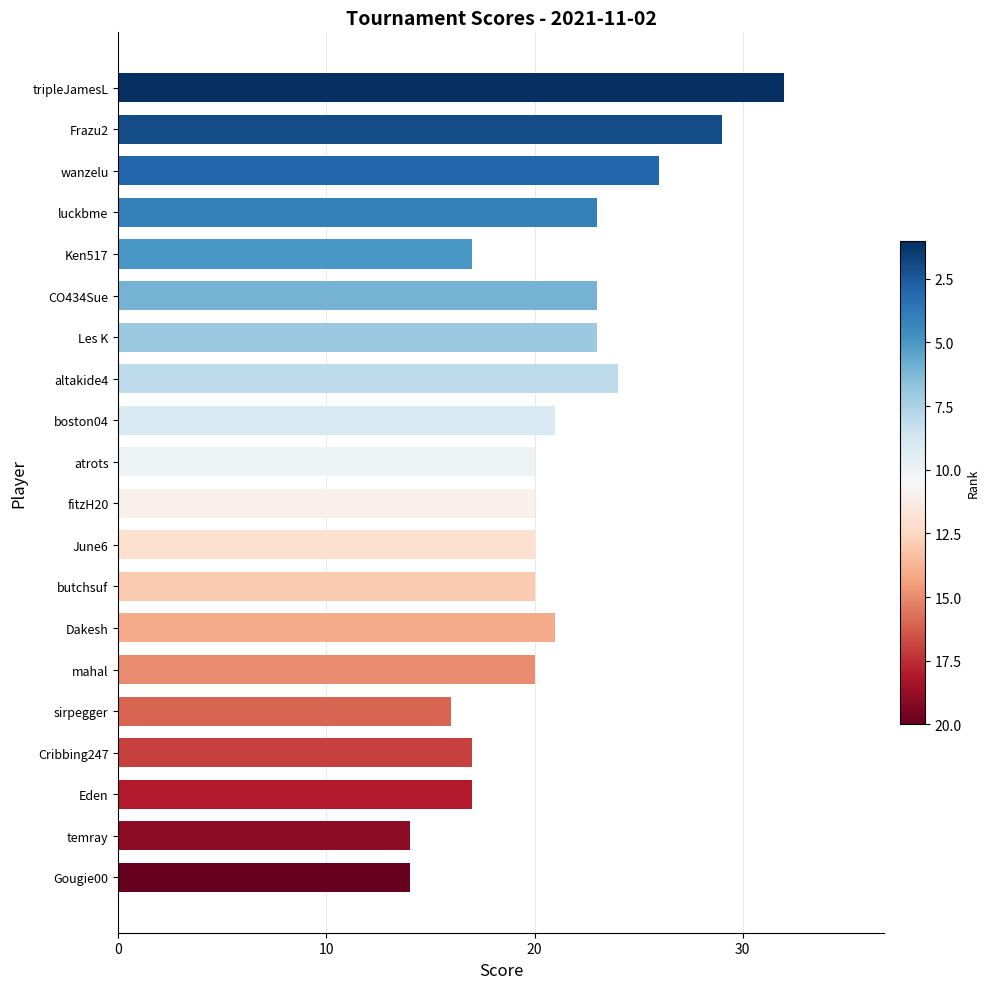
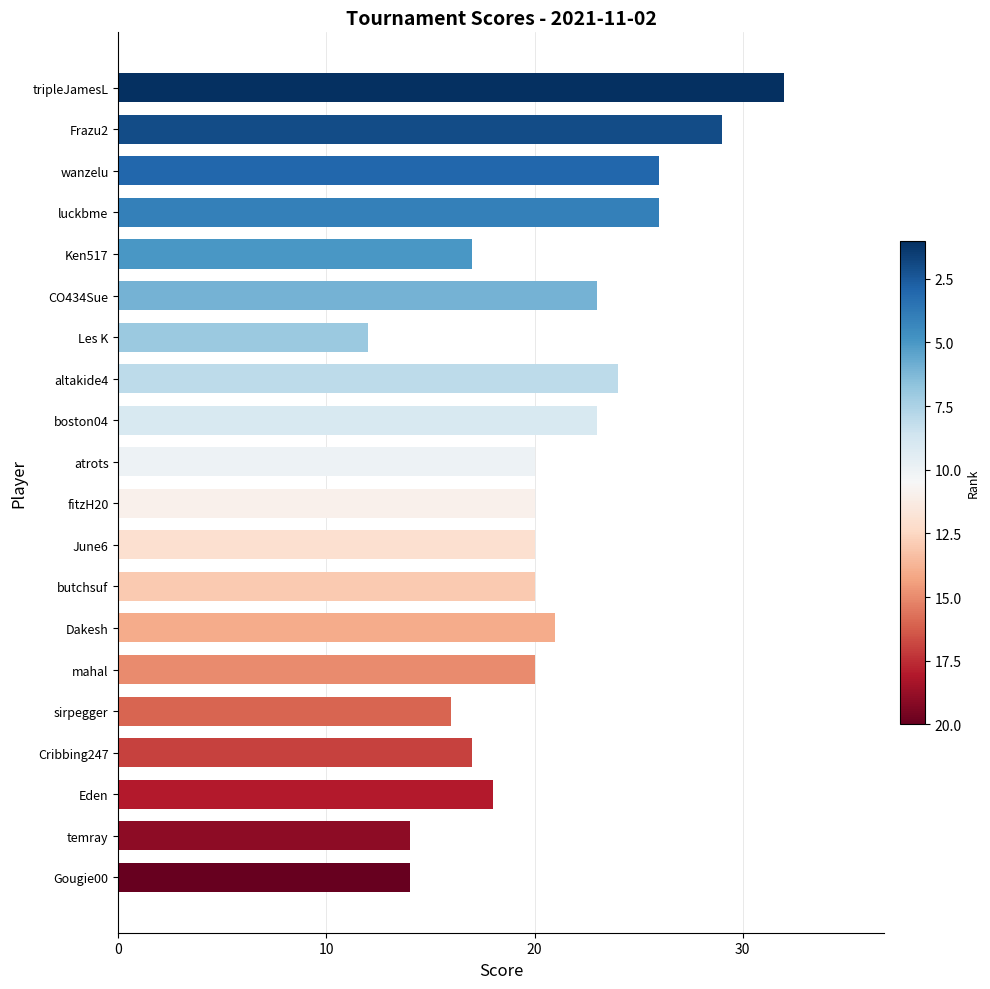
  {
    "tripleJamesL": 32,
    "Frazu2": 29,
    "wanzelu": 26,
-   "luckbme": 23,
+   "luckbme": 26,
    "Ken517": 17,
    "CO434Sue": 23,
-   "Les K": 23,
+   "Les K": 12,
    "altakide4": 24,
-   "boston04": 21,
+   "boston04": 23,
    "atrots": 20,
    "fitzH20": 20,
    "June6": 20,
    "butchsuf": 20,
    "Dakesh": 21,
    "mahal": 20,
    "sirpegger": 16,
    "Cribbing247": 17,
-   "Eden": 17,
+   "Eden": 18,
    "temray": 14,
    "Gougie00": 14
  }
